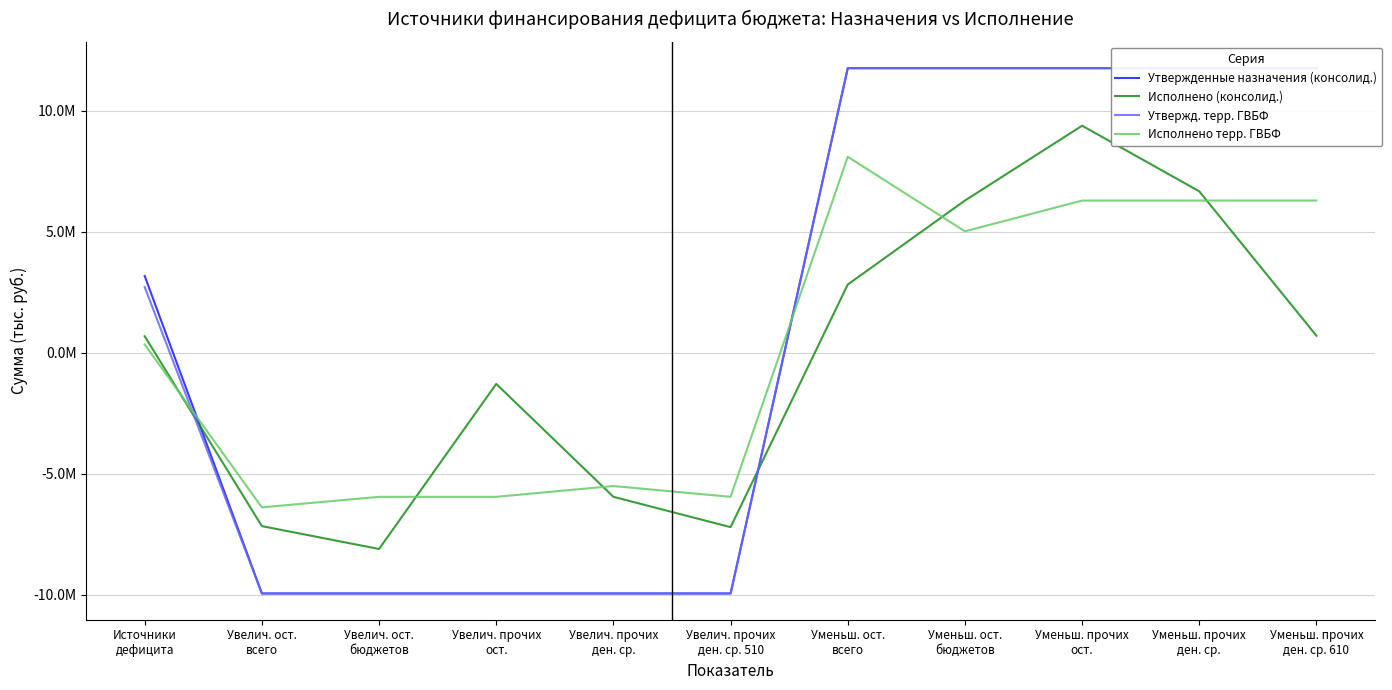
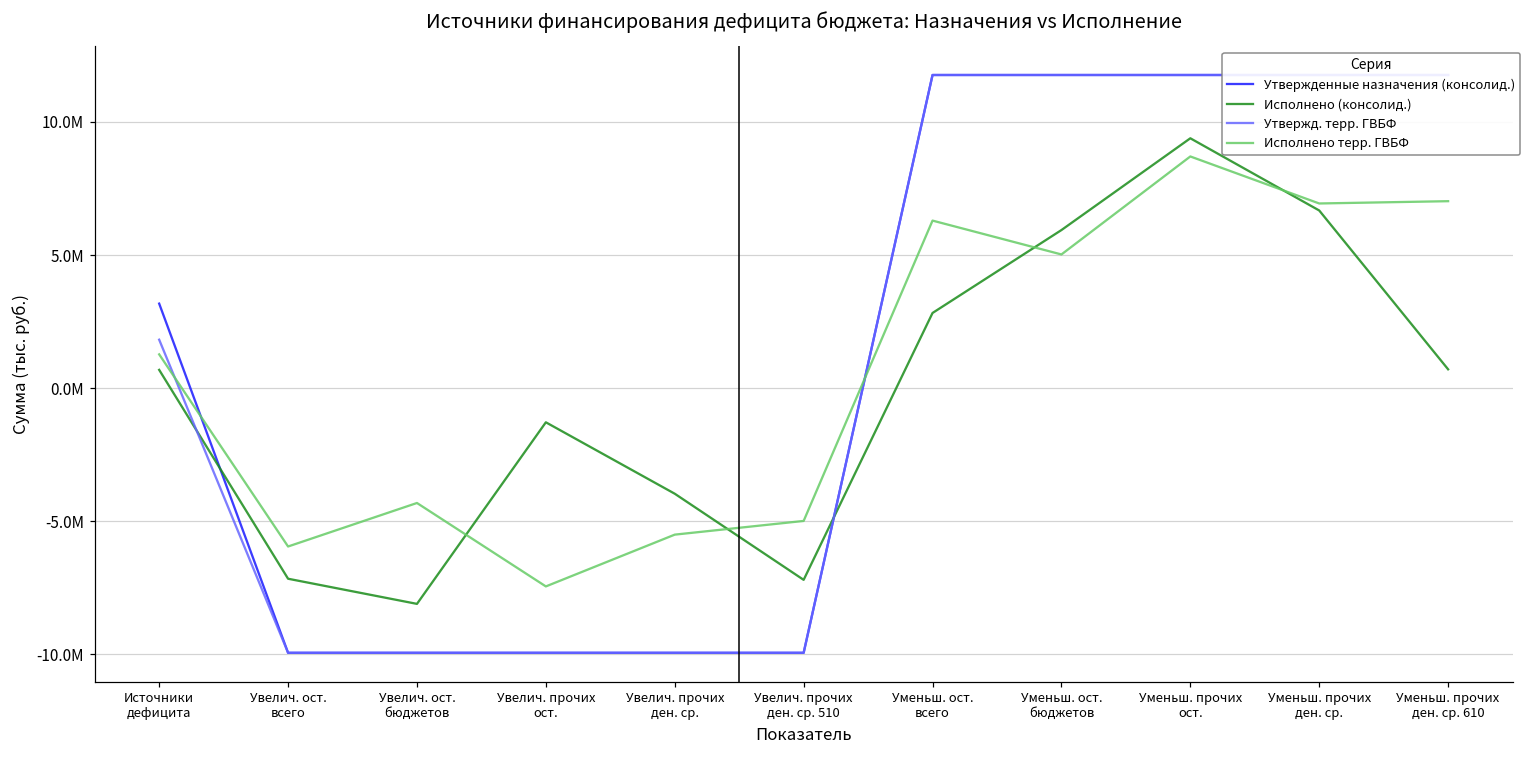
  {
    "Утвержденные назначения (консолид.)": {
      "Источники дефицита": 3200000
    },
    "Исполнено (консолид.)": {
      "Источники дефицита": 700000,
      "Увелич. ост. всего": -7200000,
      "Увелич. ост. бюджетов": -8100000,
      "Увелич. прочих ост.": -1300000,
-     "Увелич. прочих ден. ср.": -6000000,
+     "Увелич. прочих ден. ср.": -4000000,
      "Увелич. прочих ден. ср. 510": -7200000,
      "Уменьш. ост. всего": 2800000,
-     "Уменьш. ост. бюджетов": 6300000,
+     "Уменьш. ост. бюджетов": 5900000,
      "Уменьш. прочих ост.": 9400000,
      "Уменьш. прочих ден. ср.": 6700000,
      "Уменьш. прочих ден. ср. 610": 700000
    },
    "Утвержд. терр. ГВБФ": {
-     "Источники дефицита": 2700000
+     "Источники дефицита": 1800000
    },
    "Исполнено терр. ГВБФ": {
-     "Источники дефицита": 300000,
-     "Увелич. ост. всего": -6400000,
-     "Увелич. ост. бюджетов": -6000000,
-     "Увелич. прочих ост.": -6000000,
+     "Источники дефицита": 1300000,
+     "Увелич. ост. всего": -6000000,
+     "Увелич. ост. бюджетов": -4300000,
+     "Увелич. прочих ост.": -7500000,
      "Увелич. прочих ден. ср.": -5500000,
-     "Увелич. прочих ден. ср. 510": -6000000,
-     "Уменьш. ост. всего": 8100000,
+     "Увелич. прочих ден. ср. 510": -5000000,
+     "Уменьш. ост. всего": 6300000,
      "Уменьш. ост. бюджетов": 5000000,
-     "Уменьш. прочих ост.": 6300000,
-     "Уменьш. прочих ден. ср.": 6300000,
-     "Уменьш. прочих ден. ср. 610": 6300000
+     "Уменьш. прочих ост.": 8700000,
+     "Уменьш. прочих ден. ср.": 6900000,
+     "Уменьш. прочих ден. ср. 610": 7000000
    }
  }
